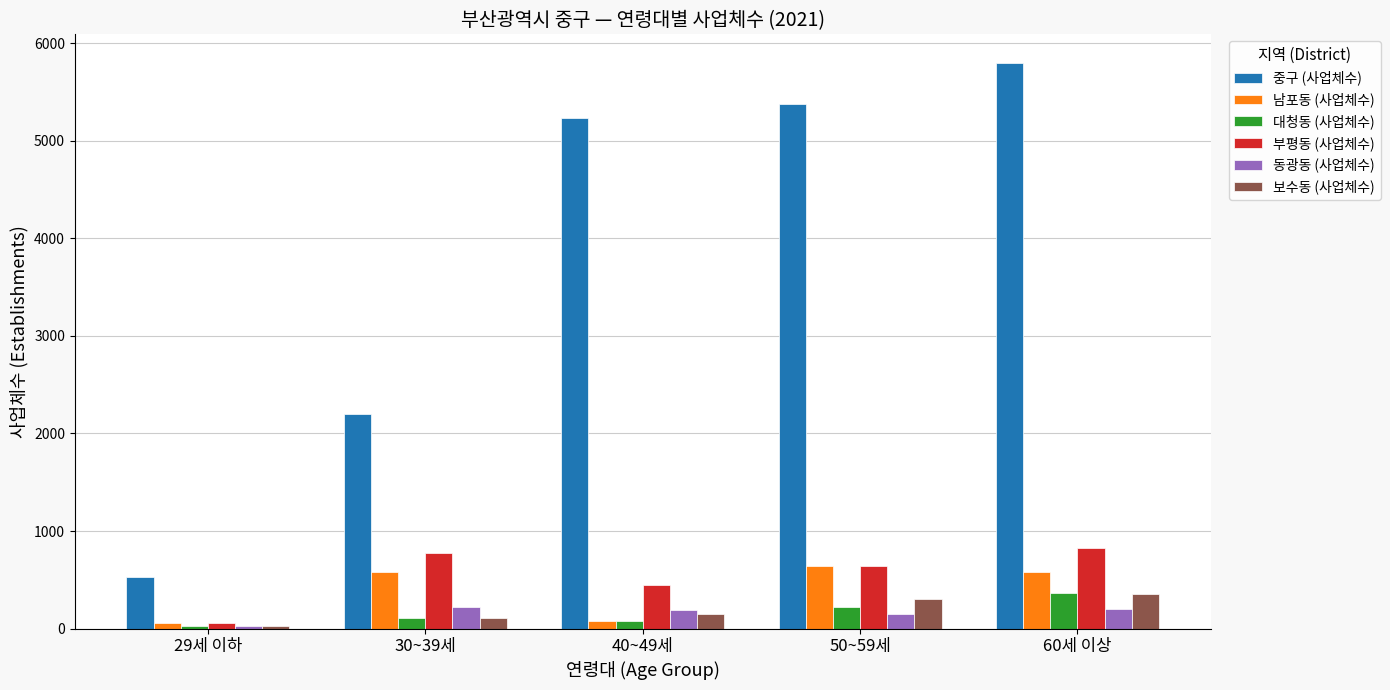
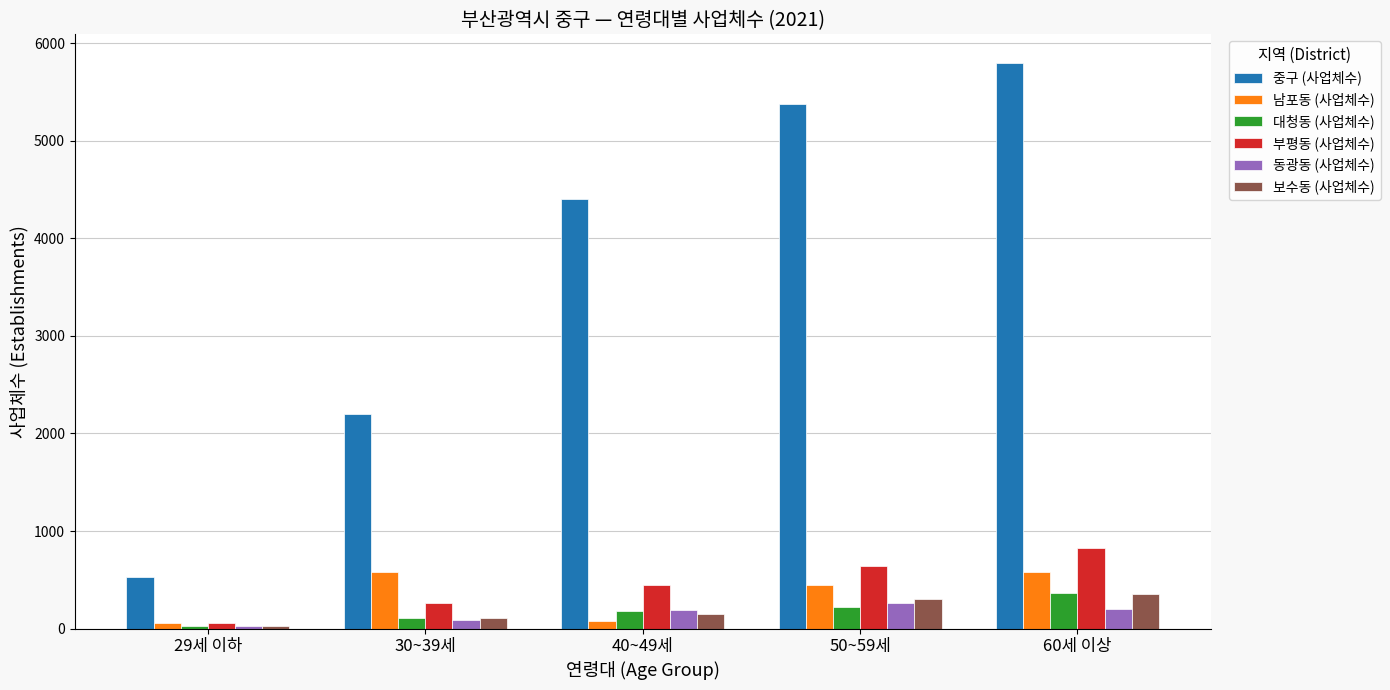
  {
    "중구 (사업체수)": {
      "29세 이하": 500,
      "30~39세": 2200,
-     "40~49세": 5200,
+     "40~49세": 4400,
      "50~59세": 5400,
      "60세 이상": 5800
    },
    "남포동 (사업체수)": {
      "29세 이하": 100,
      "30~39세": 600,
      "40~49세": 100,
-     "50~59세": 600,
+     "50~59세": 400,
      "60세 이상": 600
    },
    "대청동 (사업체수)": {
      "29세 이하": 0,
      "30~39세": 100,
-     "40~49세": 100,
+     "40~49세": 200,
      "50~59세": 200,
      "60세 이상": 400
    },
    "부평동 (사업체수)": {
      "29세 이하": 100,
-     "30~39세": 800,
+     "30~39세": 300,
      "40~49세": 400,
      "50~59세": 600,
      "60세 이상": 800
    },
    "동광동 (사업체수)": {
-     "30~39세": 200,
+     "30~39세": 100,
      "40~49세": 200,
-     "50~59세": 100,
+     "50~59세": 300,
      "60세 이상": 200
    },
    "보수동 (사업체수)": {
      "29세 이하": 0,
      "30~39세": 100,
      "40~49세": 200,
      "50~59세": 300,
      "60세 이상": 400
    }
  }
